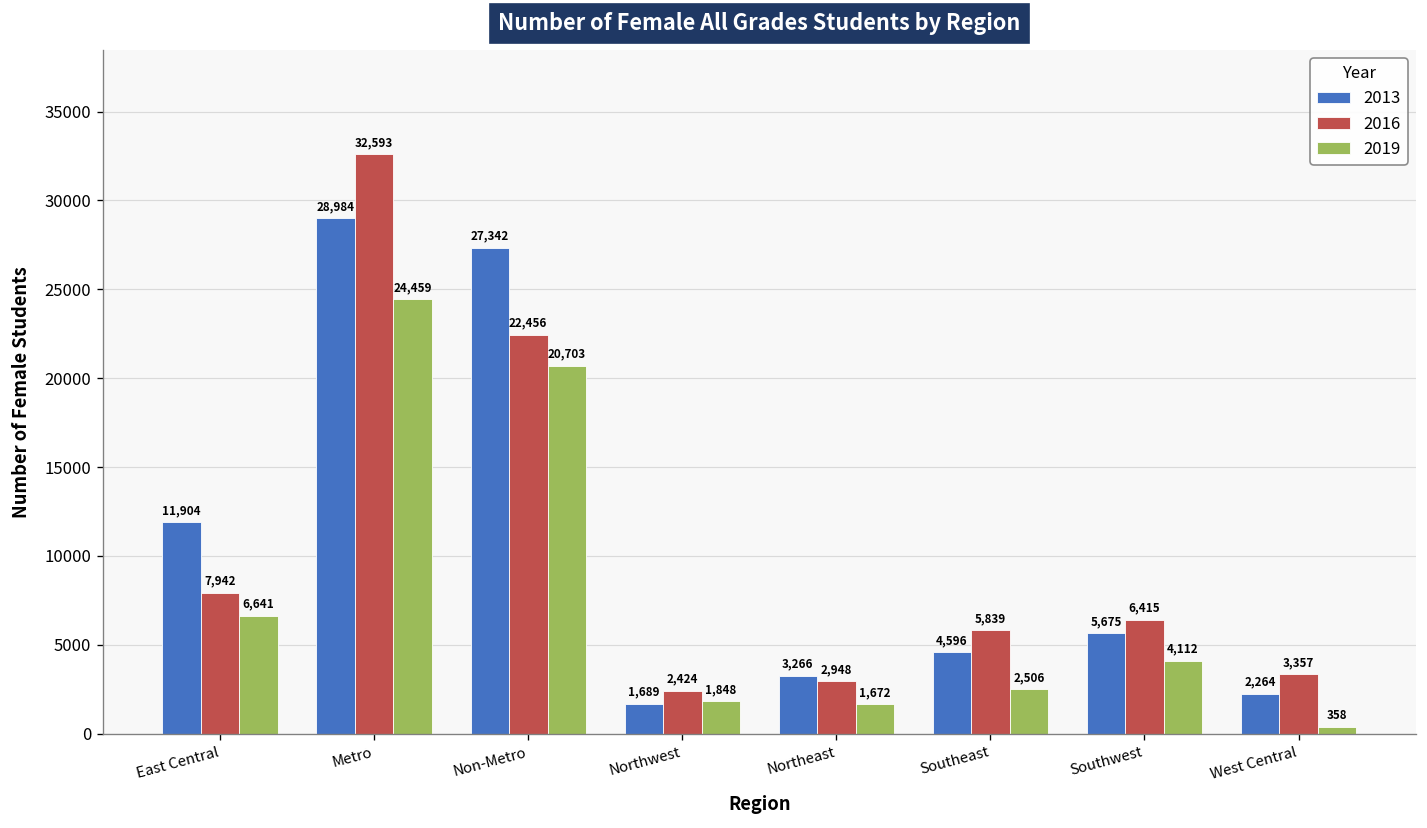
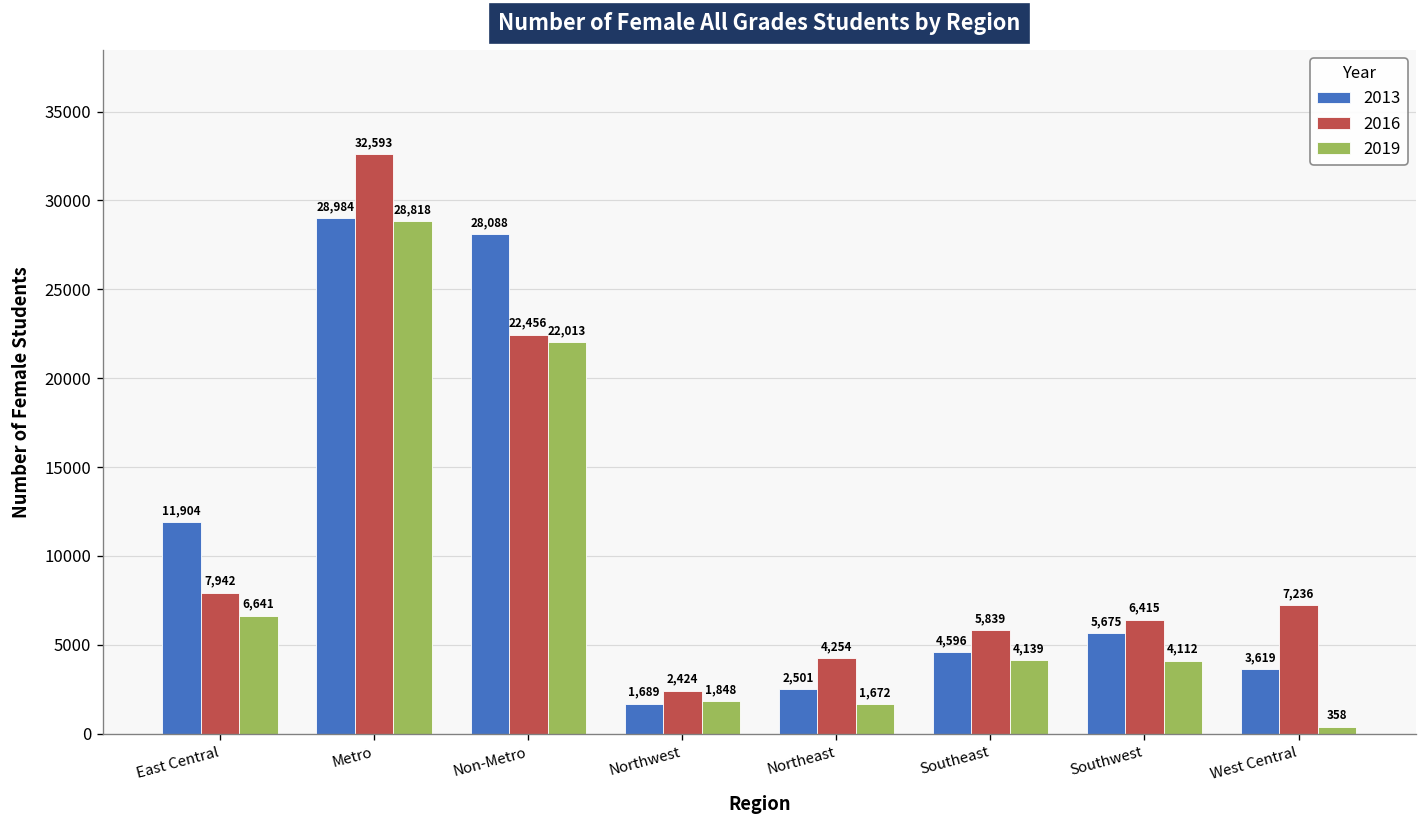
  {
    "2013": {
      "East Central": "11,904",
      "Metro": "28,984",
-     "Non-Metro": "27,342",
+     "Non-Metro": "28,088",
      "Northwest": "1,689",
-     "Northeast": "3,266",
+     "Northeast": "2,501",
      "Southeast": "4,596",
      "Southwest": "5,675",
-     "West Central": "2,264"
+     "West Central": "3,619"
    },
    "2016": {
      "East Central": "7,942",
      "Metro": "32,593",
      "Non-Metro": "22,456",
      "Northwest": "2,424",
-     "Northeast": "2,948",
+     "Northeast": "4,254",
      "Southeast": "5,839",
      "Southwest": "6,415",
-     "West Central": "3,357"
+     "West Central": "7,236"
    },
    "2019": {
      "East Central": "6,641",
-     "Metro": "24,459",
-     "Non-Metro": "20,703",
+     "Metro": "28,818",
+     "Non-Metro": "22,013",
      "Northwest": "1,848",
      "Northeast": "1,672",
-     "Southeast": "2,506",
+     "Southeast": "4,139",
      "Southwest": "4,112",
      "West Central": "358"
    }
  }
